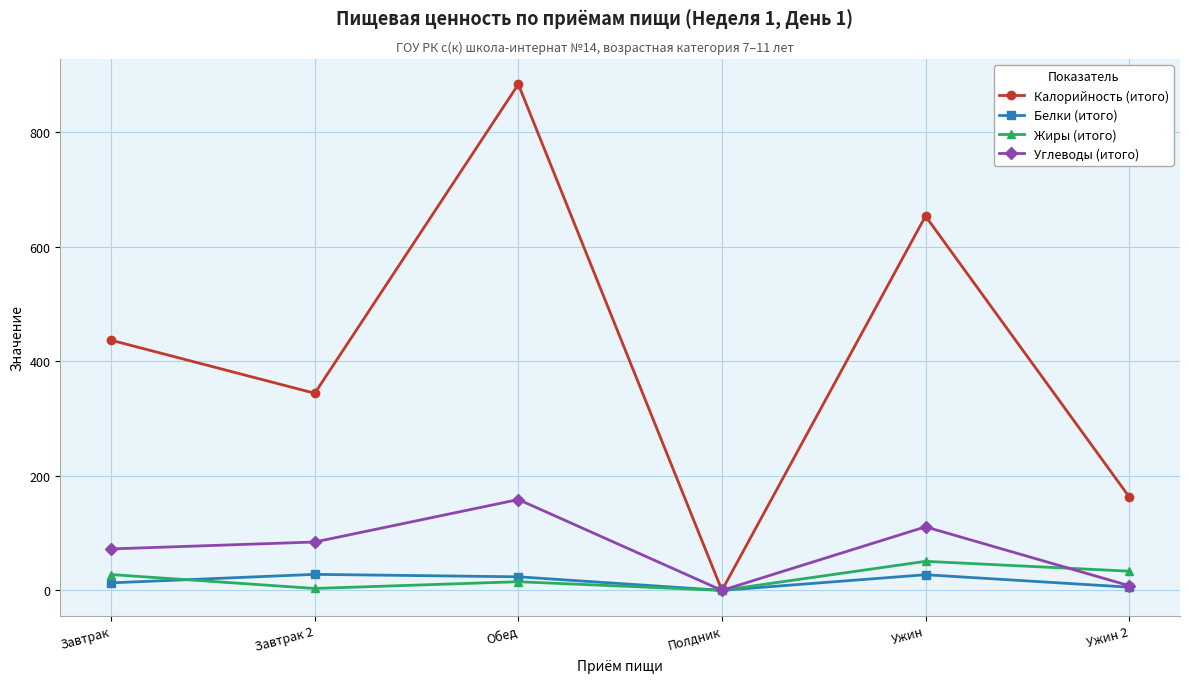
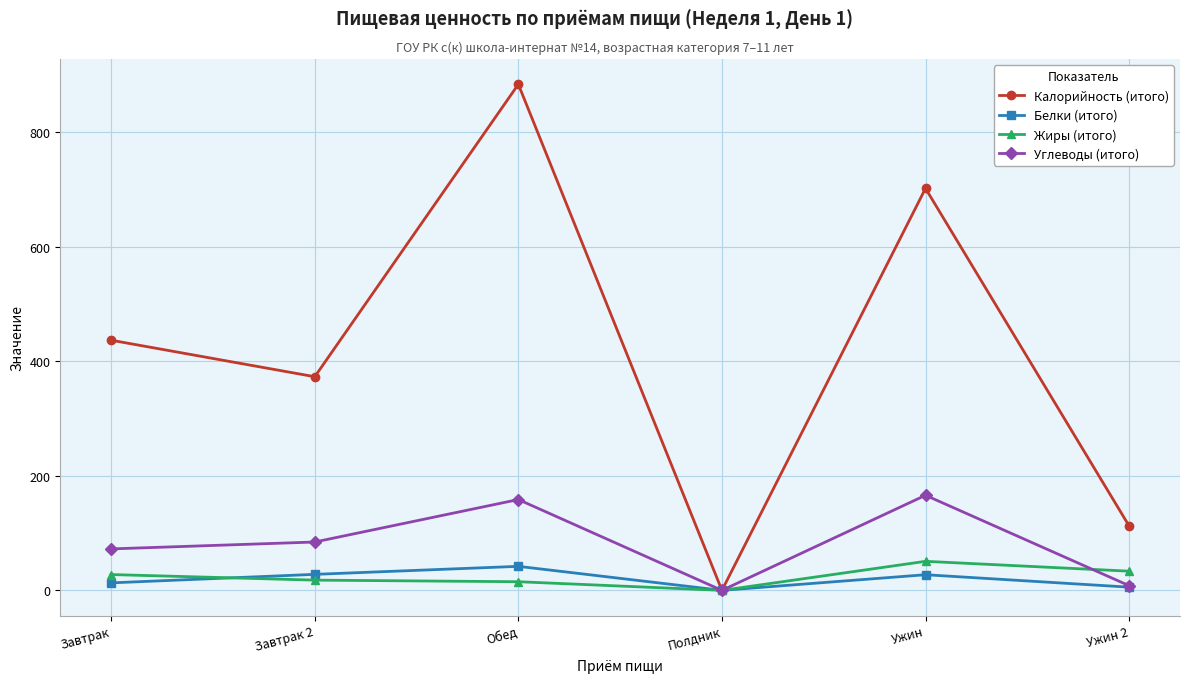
  {
    "Калорийность (итого)": {
      "Завтрак": 440,
-     "Завтрак 2": 340,
+     "Завтрак 2": 370,
      "Обед": 880,
-     "Ужин": 650,
-     "Ужин 2": 160
+     "Ужин": 700,
+     "Ужин 2": 110
    },
    "Белки (итого)": {
      "Завтрак": 10,
      "Завтрак 2": 30,
-     "Обед": 20,
+     "Обед": 40,
      "Ужин": 30
    },
    "Жиры (итого)": {
      "Завтрак": 30,
-     "Завтрак 2": 0,
+     "Завтрак 2": 20,
      "Обед": 20,
      "Ужин": 50,
      "Ужин 2": 30
    },
    "Углеводы (итого)": {
      "Завтрак": 70,
      "Завтрак 2": 80,
      "Обед": 160,
-     "Ужин": 110
+     "Ужин": 170
    }
  }
